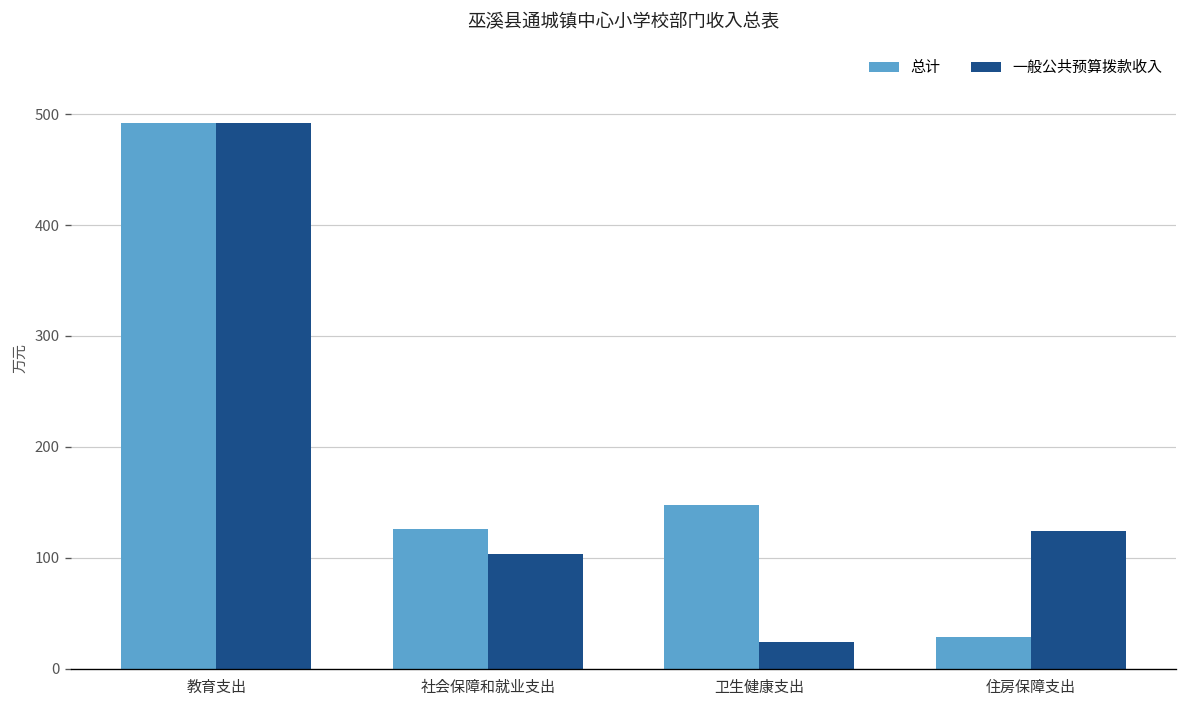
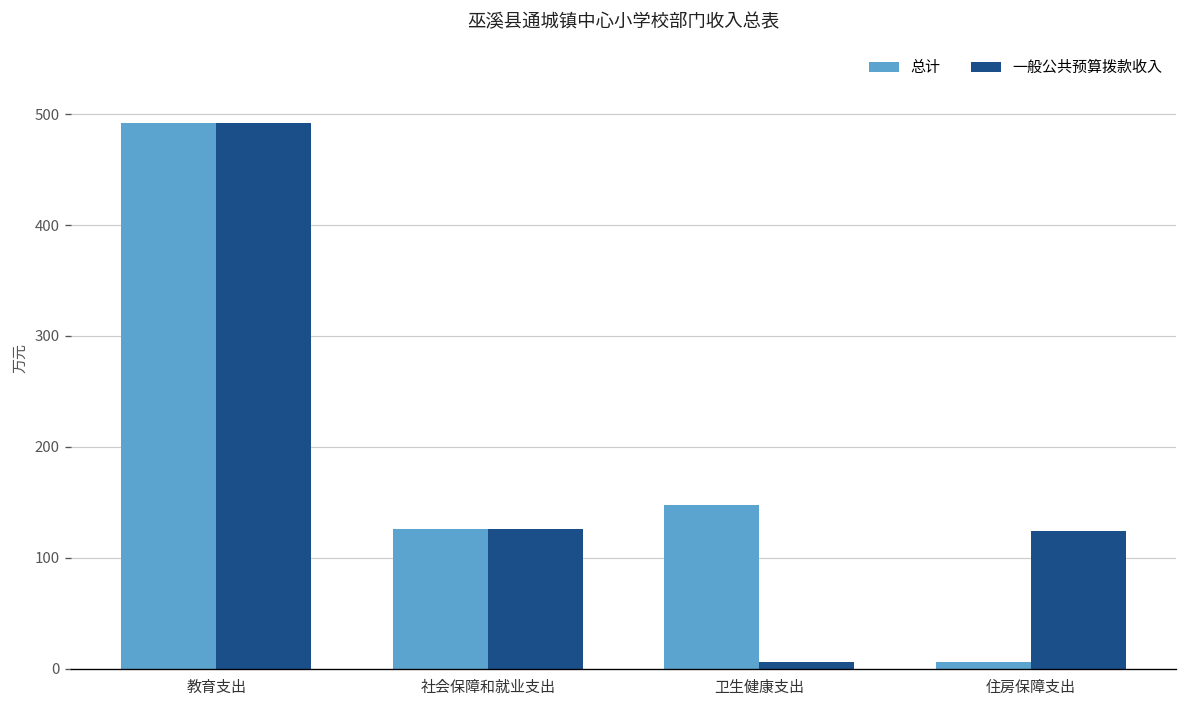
  {
    "总计": {
      "教育支出": 490,
      "社会保障和就业支出": 130,
      "卫生健康支出": 150,
-     "住房保障支出": 30
+     "住房保障支出": 10
    },
    "一般公共预算拨款收入": {
      "教育支出": 490,
-     "社会保障和就业支出": 100,
-     "卫生健康支出": 20,
+     "社会保障和就业支出": 130,
+     "卫生健康支出": 10,
      "住房保障支出": 120
    }
  }
